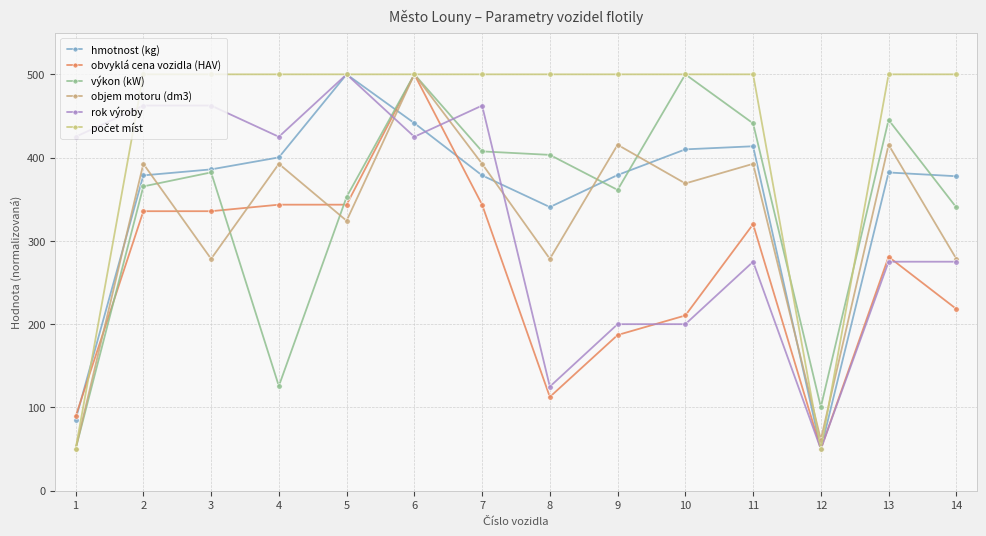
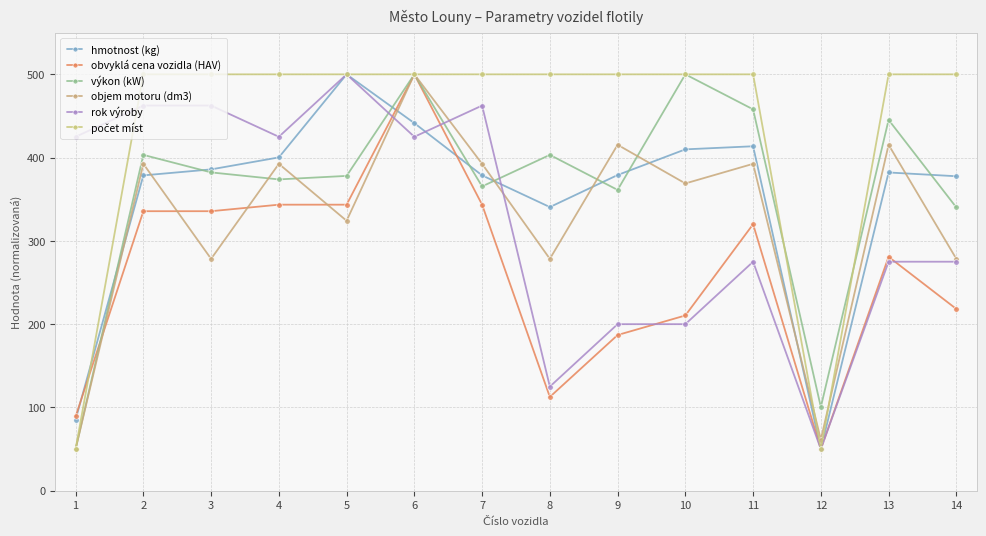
  {
    "výkon (kW)": {
-     "2": 370,
+     "2": 400,
      "3": 380,
-     "4": 130,
-     "5": 350,
-     "7": 410,
+     "4": 370,
+     "5": 380,
+     "7": 370,
      "8": 400,
      "9": 360,
-     "11": 440,
+     "11": 460,
      "12": 100,
      "13": 450,
      "14": 340
    }
  }
